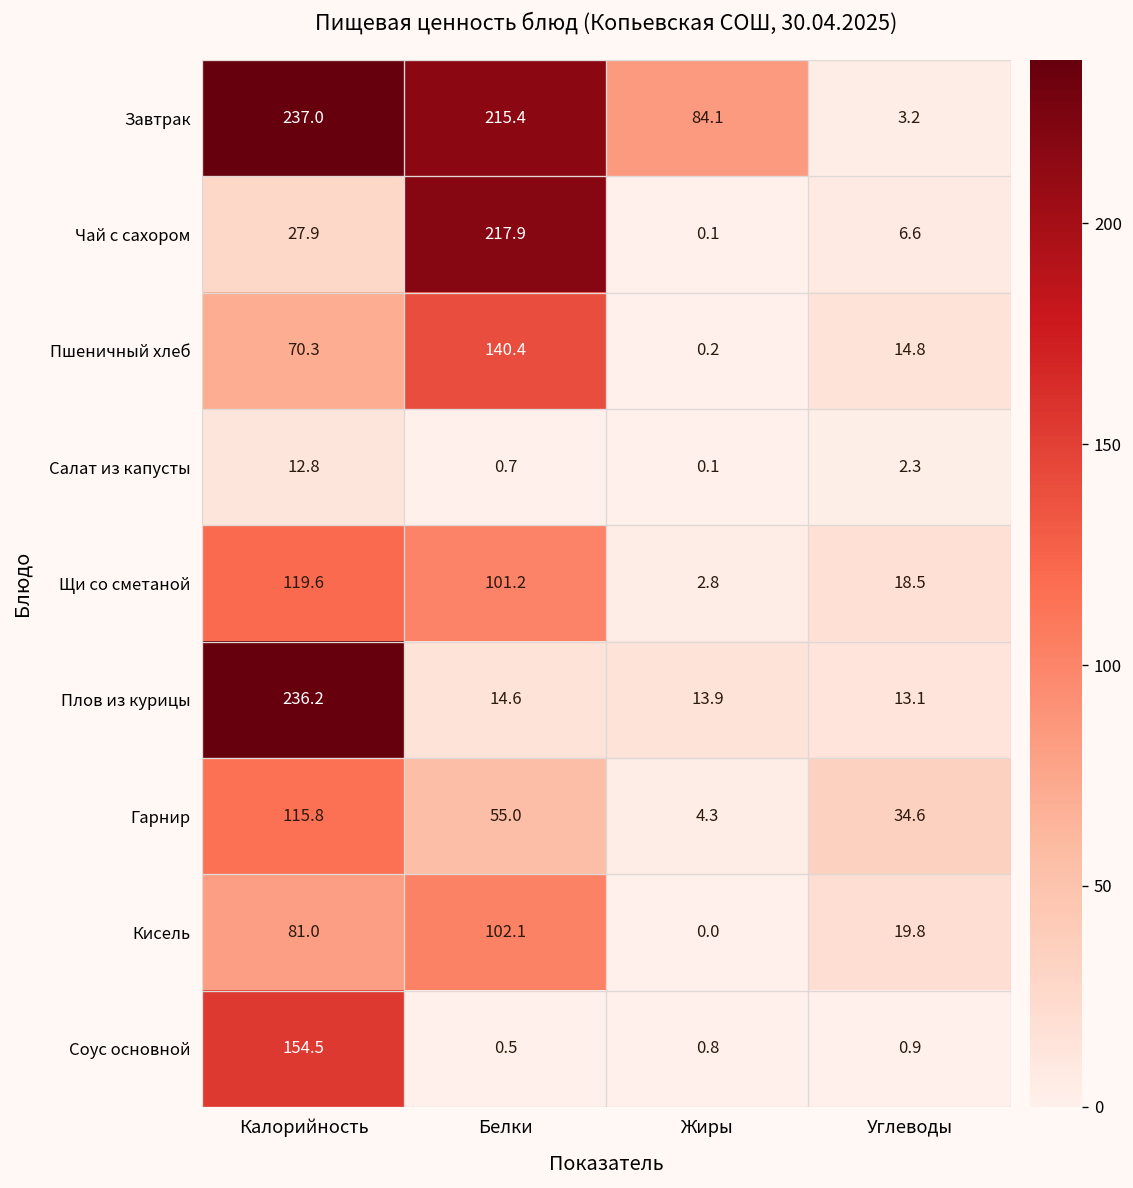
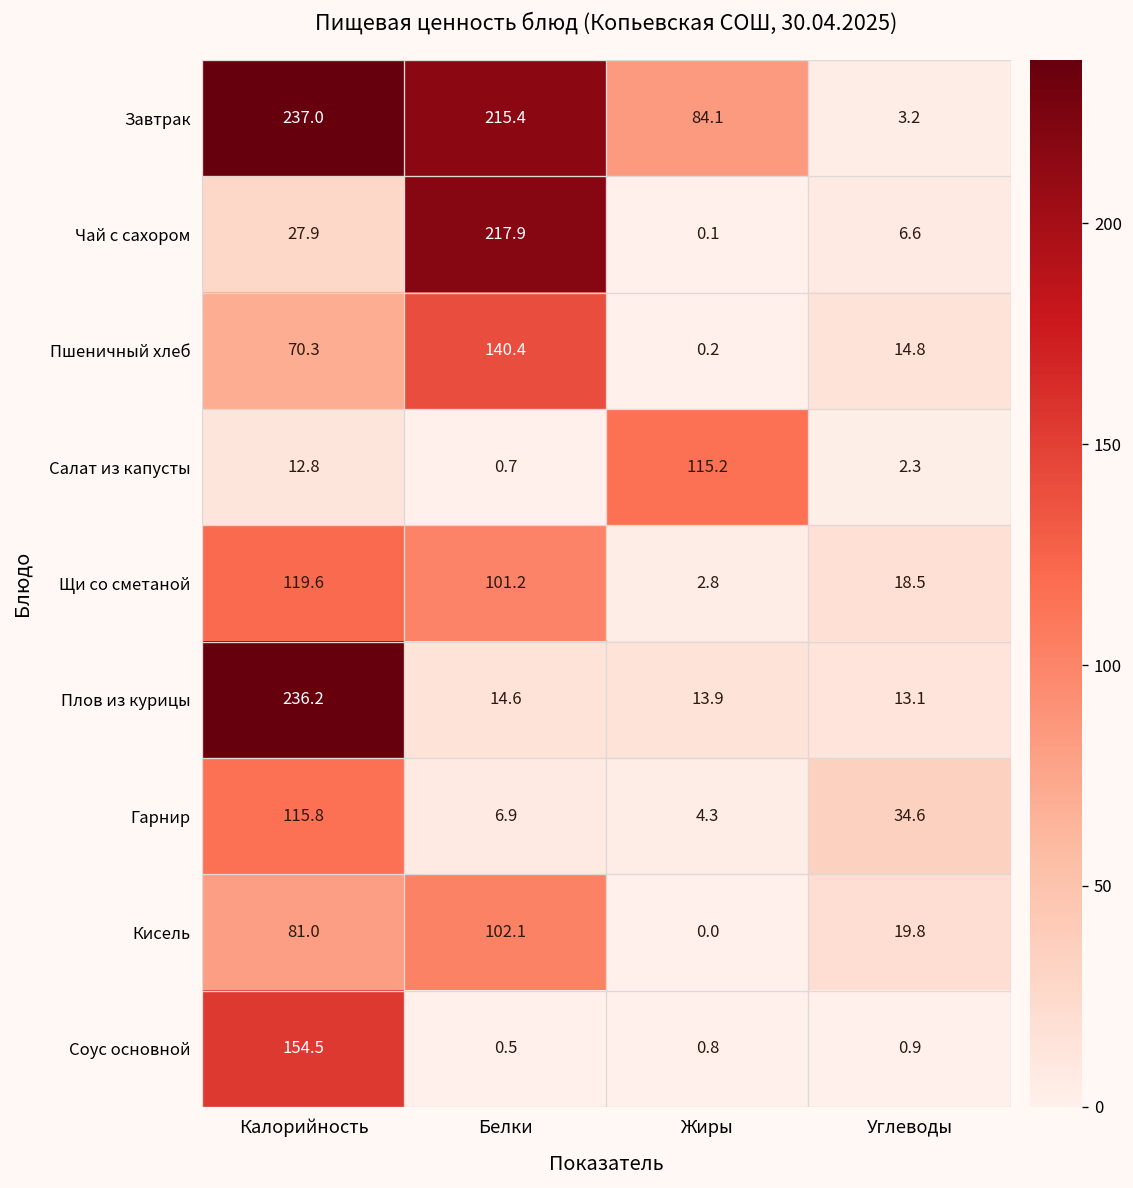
  {
    "Завтрак": {
      "Калорийность": 237.0,
      "Белки": 215.4,
      "Жиры": 84.1,
      "Углеводы": 3.2
    },
    "Чай с сахором": {
      "Калорийность": 27.9,
      "Белки": 217.9,
      "Жиры": 0.1,
      "Углеводы": 6.6
    },
    "Пшеничный хлеб": {
      "Калорийность": 70.3,
      "Белки": 140.4,
      "Жиры": 0.2,
      "Углеводы": 14.8
    },
    "Салат из капусты": {
      "Калорийность": 12.8,
      "Белки": 0.7,
-     "Жиры": 0.1,
+     "Жиры": 115.2,
      "Углеводы": 2.3
    },
    "Щи со сметаной": {
      "Калорийность": 119.6,
      "Белки": 101.2,
      "Жиры": 2.8,
      "Углеводы": 18.5
    },
    "Плов из курицы": {
      "Калорийность": 236.2,
      "Белки": 14.6,
      "Жиры": 13.9,
      "Углеводы": 13.1
    },
    "Гарнир": {
      "Калорийность": 115.8,
-     "Белки": 55.0,
+     "Белки": 6.9,
      "Жиры": 4.3,
      "Углеводы": 34.6
    },
    "Кисель": {
      "Калорийность": 81.0,
      "Белки": 102.1,
      "Жиры": 0.0,
      "Углеводы": 19.8
    },
    "Соус основной": {
      "Калорийность": 154.5,
      "Белки": 0.5,
      "Жиры": 0.8,
      "Углеводы": 0.9
    }
  }
